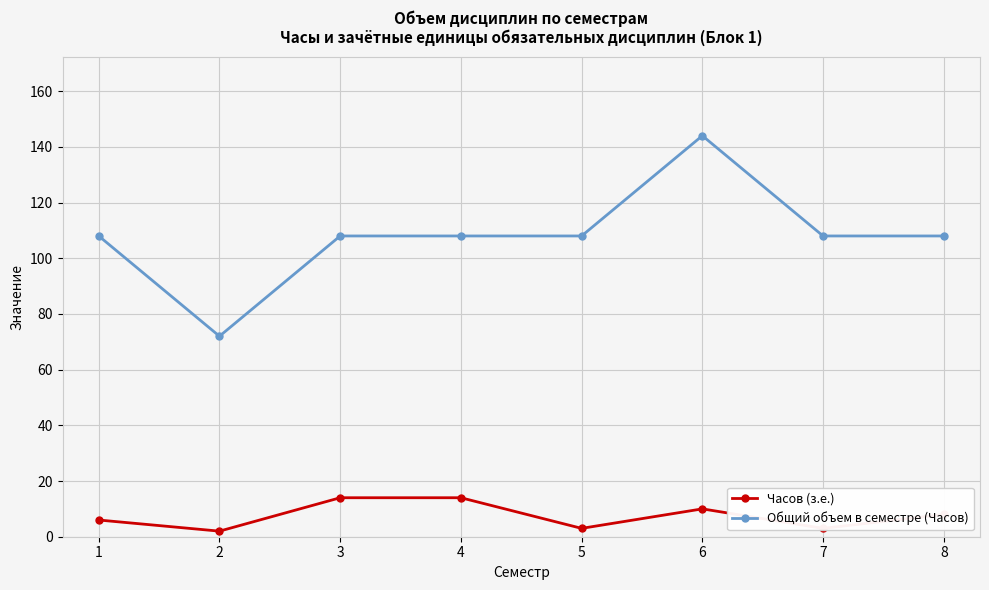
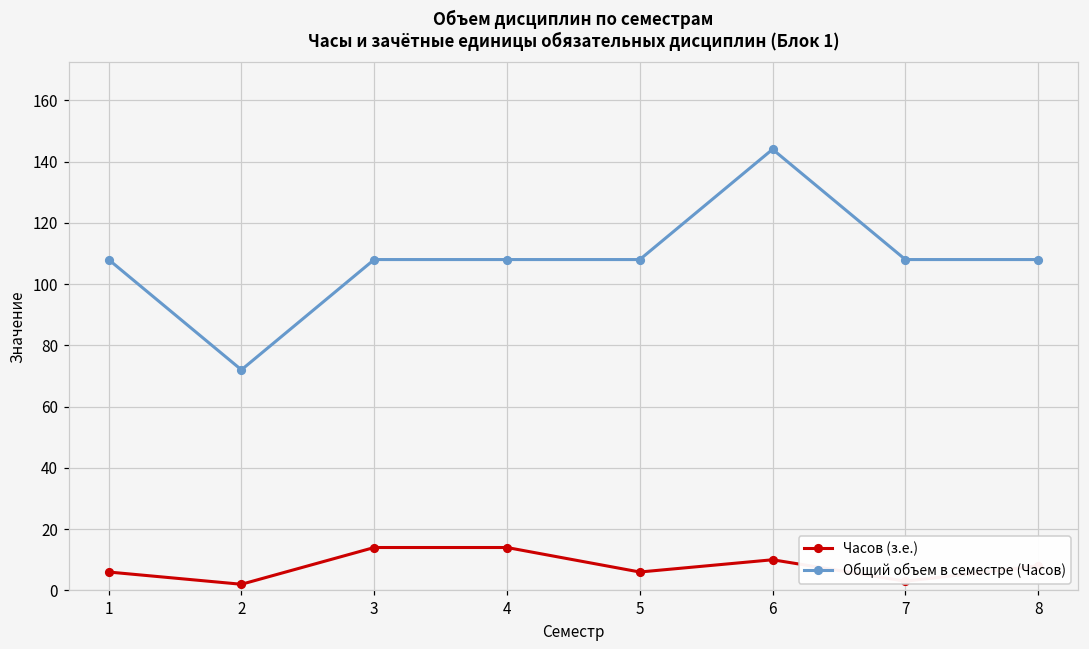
  {
    "Часов (з.е.)": {
      "1": 6,
      "2": 2,
      "3": 14,
      "4": 14,
-     "5": 3,
+     "5": 6,
      "6": 10
    },
    "Общий объем в семестре (Часов)": {
      "1": 108,
      "2": 72,
      "3": 108,
      "4": 108,
      "5": 108,
      "6": 144,
      "7": 108,
      "8": 108
    }
  }
